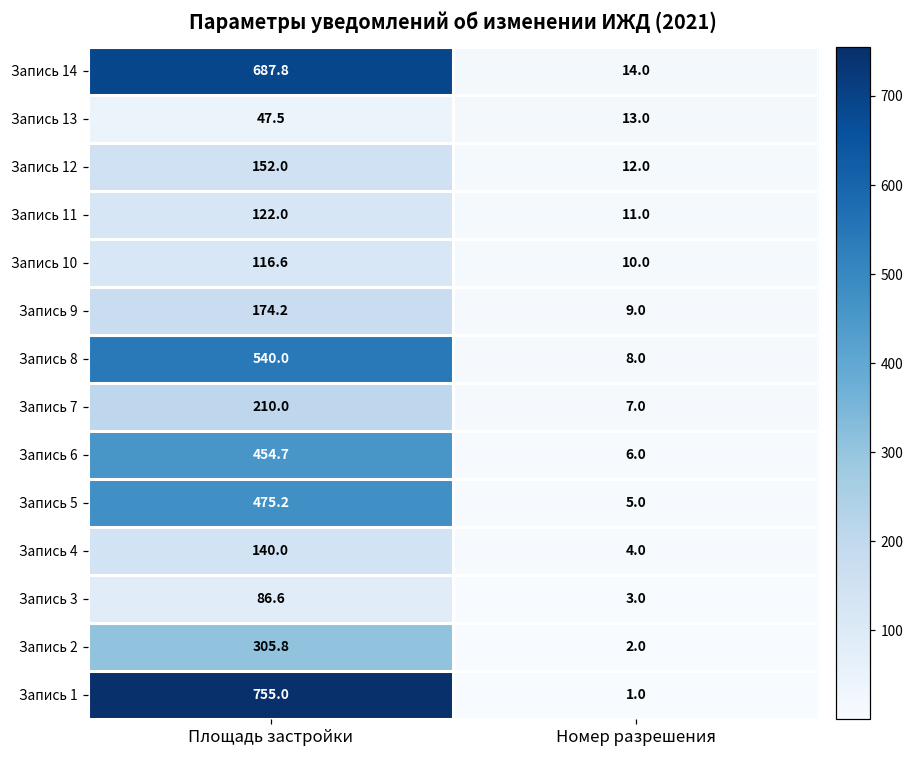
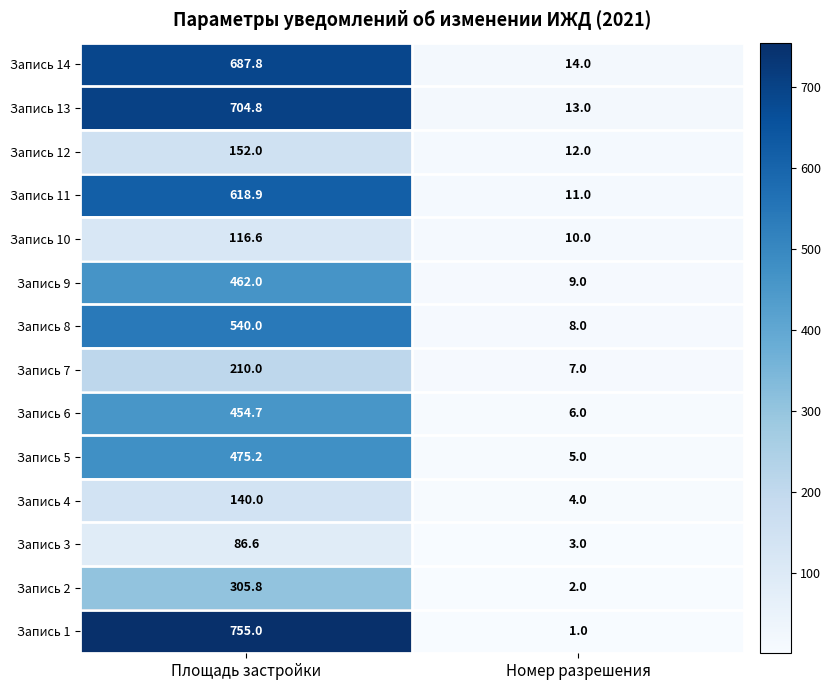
  {
    "Запись 14": {
      "Площадь застройки": 687.8,
      "Номер разрешения": 14.0
    },
    "Запись 13": {
-     "Площадь застройки": 47.5,
+     "Площадь застройки": 704.8,
      "Номер разрешения": 13.0
    },
    "Запись 12": {
      "Площадь застройки": 152.0,
      "Номер разрешения": 12.0
    },
    "Запись 11": {
-     "Площадь застройки": 122.0,
+     "Площадь застройки": 618.9,
      "Номер разрешения": 11.0
    },
    "Запись 10": {
      "Площадь застройки": 116.6,
      "Номер разрешения": 10.0
    },
    "Запись 9": {
-     "Площадь застройки": 174.2,
+     "Площадь застройки": 462.0,
      "Номер разрешения": 9.0
    },
    "Запись 8": {
      "Площадь застройки": 540.0,
      "Номер разрешения": 8.0
    },
    "Запись 7": {
      "Площадь застройки": 210.0,
      "Номер разрешения": 7.0
    },
    "Запись 6": {
      "Площадь застройки": 454.7,
      "Номер разрешения": 6.0
    },
    "Запись 5": {
      "Площадь застройки": 475.2,
      "Номер разрешения": 5.0
    },
    "Запись 4": {
      "Площадь застройки": 140.0,
      "Номер разрешения": 4.0
    },
    "Запись 3": {
      "Площадь застройки": 86.6,
      "Номер разрешения": 3.0
    },
    "Запись 2": {
      "Площадь застройки": 305.8,
      "Номер разрешения": 2.0
    },
    "Запись 1": {
      "Площадь застройки": 755.0,
      "Номер разрешения": 1.0
    }
  }
